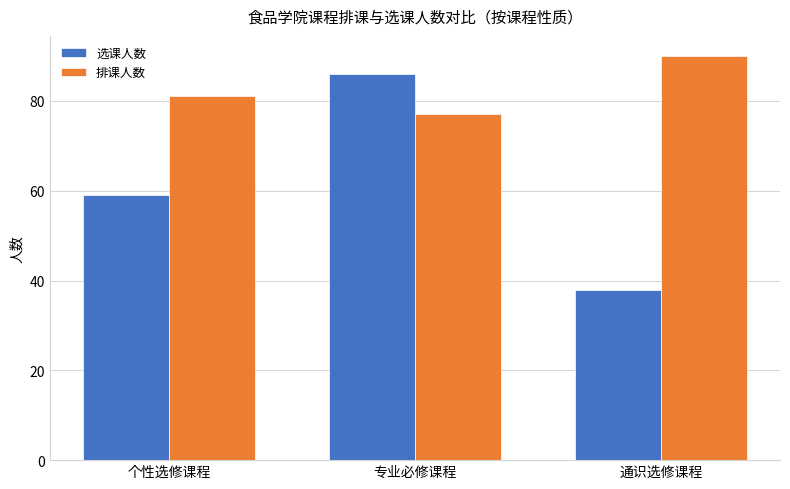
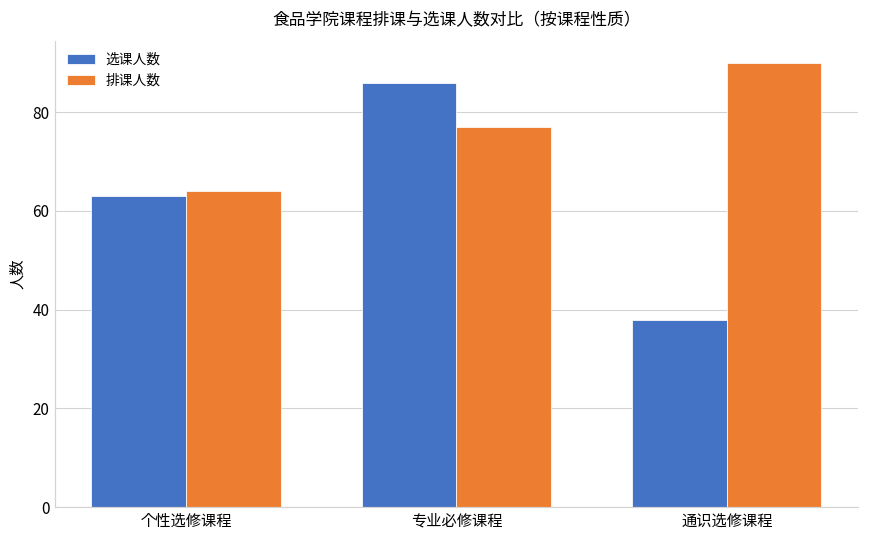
  {
    "选课人数": {
-     "个性选修课程": 59,
+     "个性选修课程": 63,
      "专业必修课程": 86,
      "通识选修课程": 38
    },
    "排课人数": {
-     "个性选修课程": 81,
+     "个性选修课程": 64,
      "专业必修课程": 77,
      "通识选修课程": 90
    }
  }
